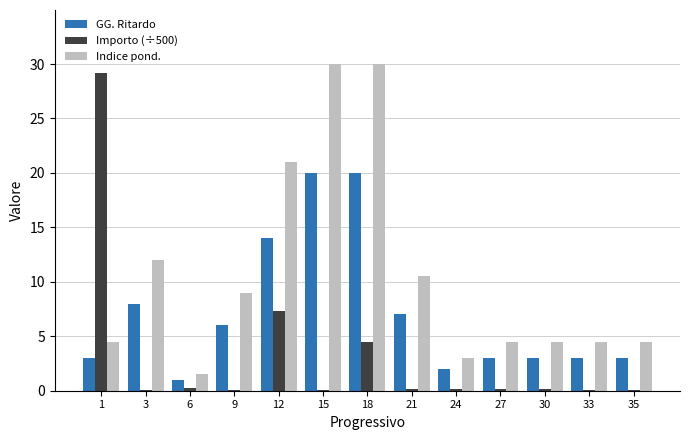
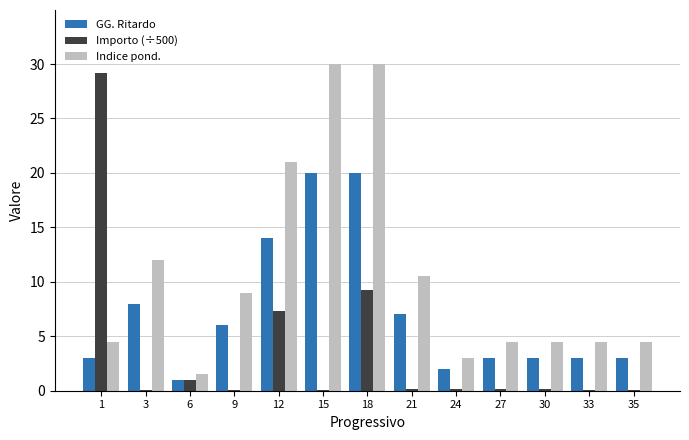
  {
    "GG. Ritardo": {
      "1": 3.0,
      "3": 8.0,
      "6": 1.0,
      "9": 6.0,
      "12": 14.0,
      "15": 20.0,
      "18": 20.0,
      "21": 7.0,
      "24": 2.0,
      "27": 3.0,
      "30": 3.0,
      "33": 3.0,
      "35": 3.0
    },
    "Importo (÷500)": {
      "1": 29.1,
-     "6": 0.2,
+     "6": 1.0,
      "12": 7.3,
-     "18": 4.5
+     "18": 9.2
    },
    "Indice pond.": {
      "1": 4.5,
      "3": 12.0,
      "6": 1.5,
      "9": 9.0,
      "12": 21.0,
      "15": 30.0,
      "18": 30.0,
      "21": 10.5,
      "24": 3.0,
      "27": 4.5,
      "30": 4.5,
      "33": 4.5,
      "35": 4.5
    }
  }
